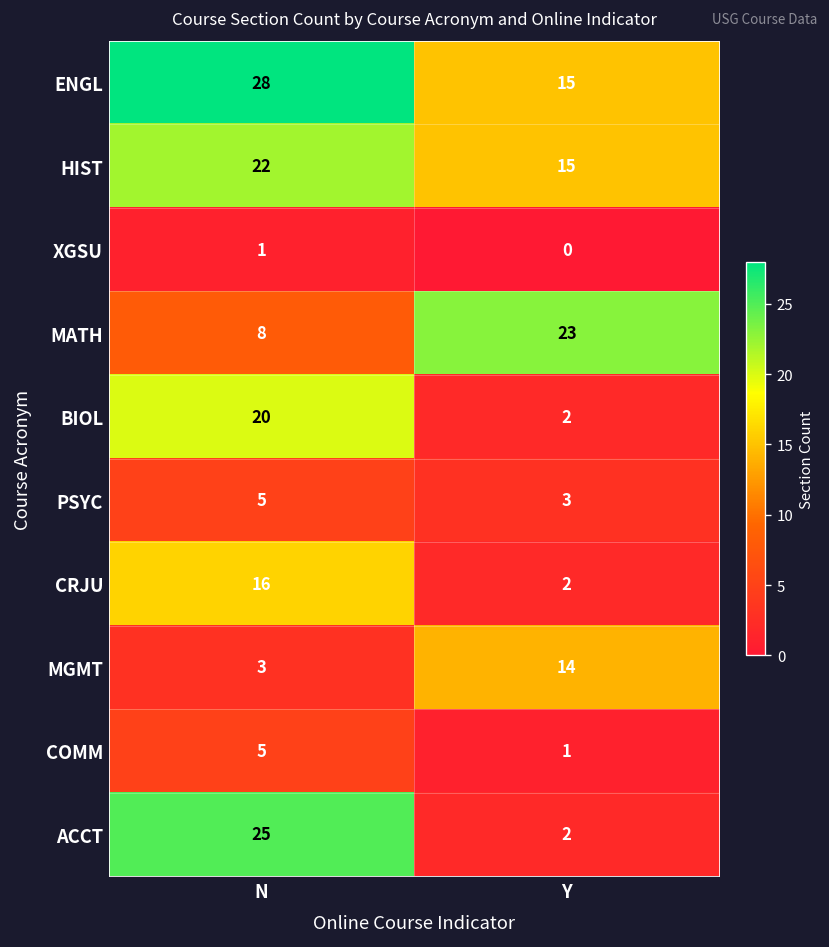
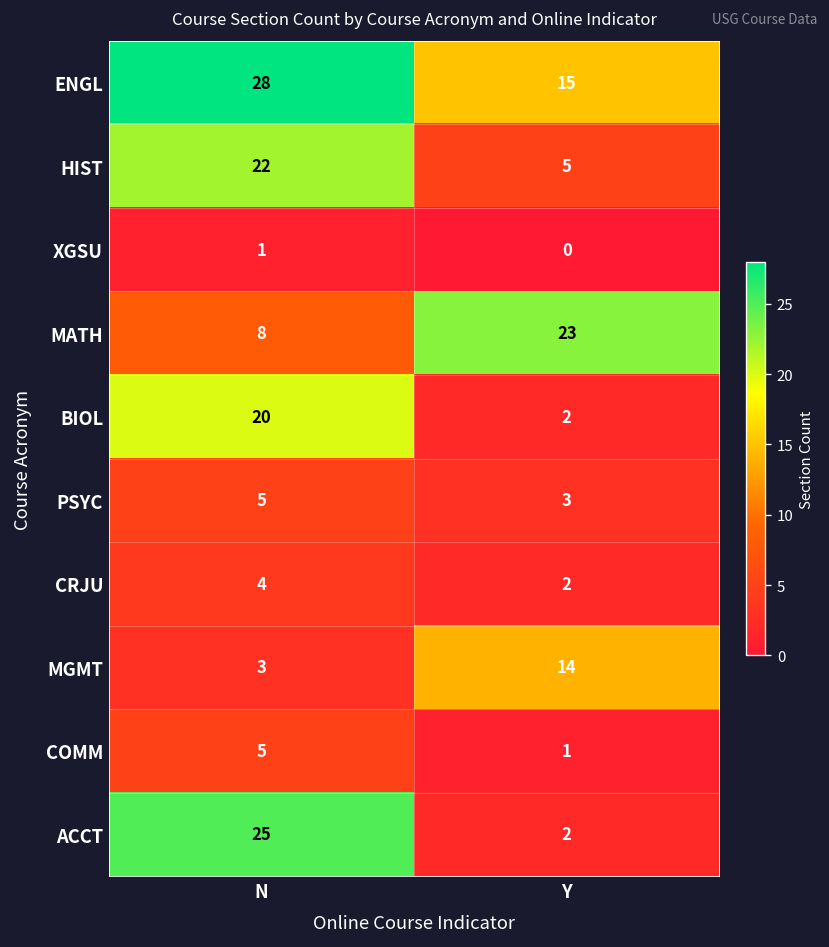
  {
    "ENGL": {
      "N": 28,
      "Y": 15
    },
    "HIST": {
      "N": 22,
-     "Y": 15
+     "Y": 5
    },
    "XGSU": {
      "N": 1,
      "Y": 0
    },
    "MATH": {
      "N": 8,
      "Y": 23
    },
    "BIOL": {
      "N": 20,
      "Y": 2
    },
    "PSYC": {
      "N": 5,
      "Y": 3
    },
    "CRJU": {
-     "N": 16,
+     "N": 4,
      "Y": 2
    },
    "MGMT": {
      "N": 3,
      "Y": 14
    },
    "COMM": {
      "N": 5,
      "Y": 1
    },
    "ACCT": {
      "N": 25,
      "Y": 2
    }
  }
